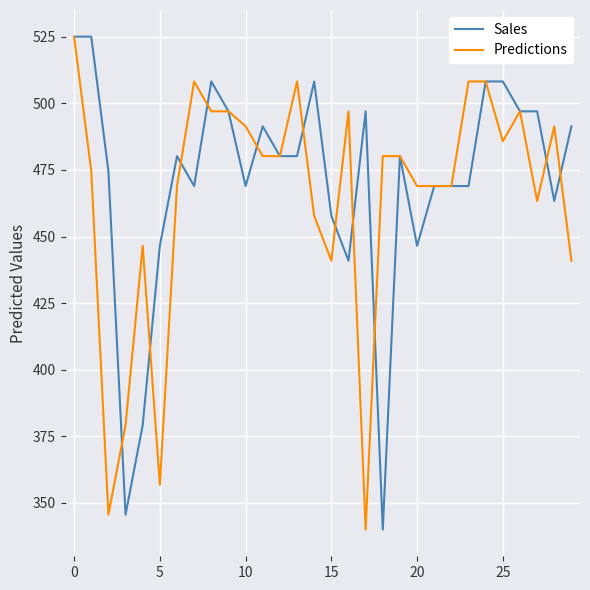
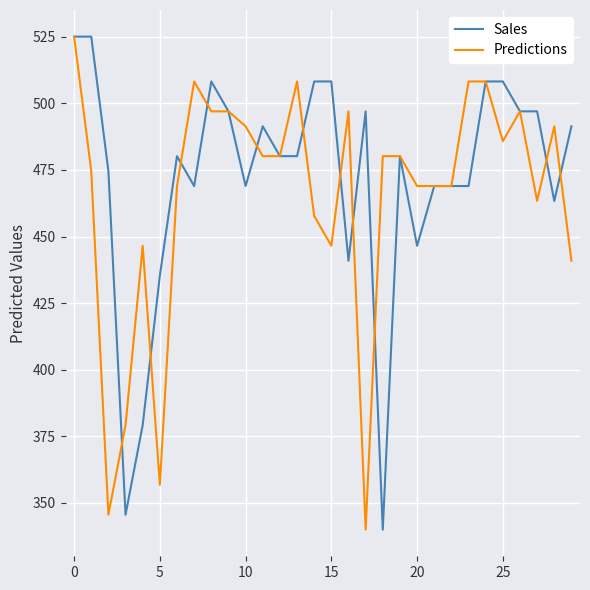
  {
    "Sales": {
-     "5": 447,
+     "5": 435,
      "10": 469,
-     "15": 458,
+     "15": 508,
      "20": 447,
      "25": 508
    },
    "Predictions": {
      "5": 357,
      "10": 491,
-     "15": 441,
+     "15": 447,
      "20": 469,
      "25": 486
    }
  }
